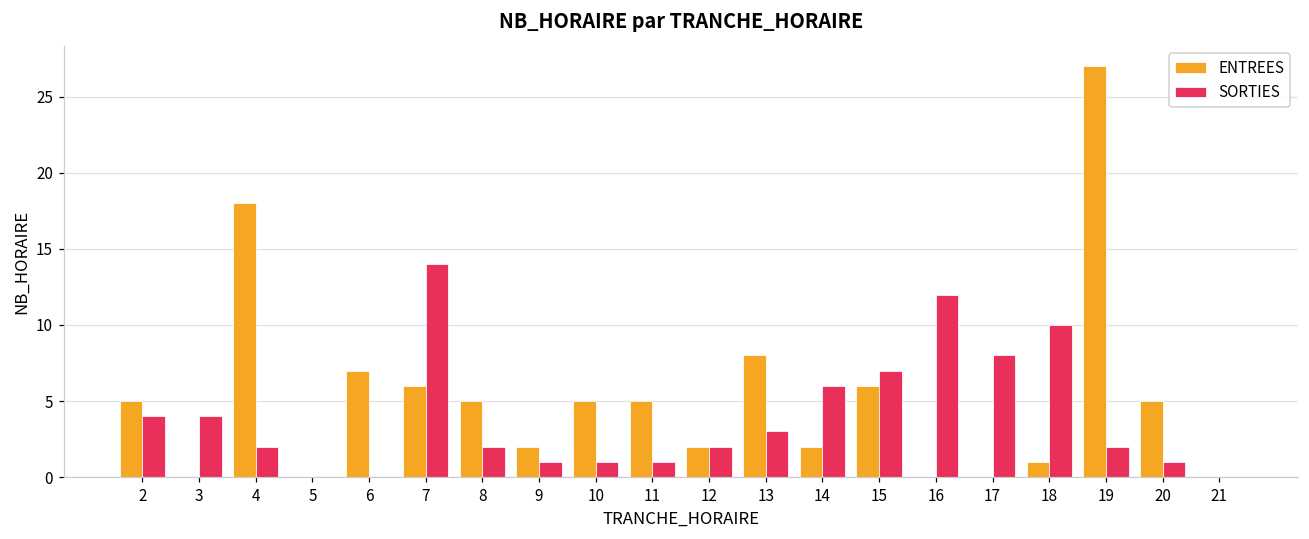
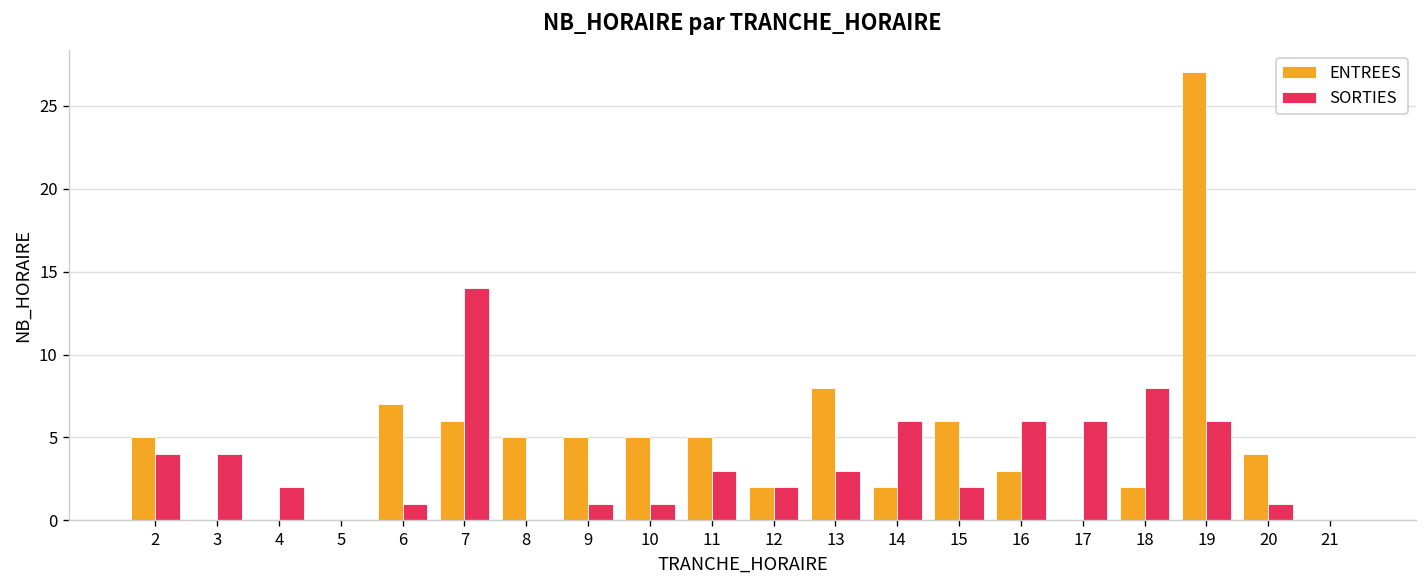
  {
    "ENTREES": {
      "2": 5,
      "3": 0,
-     "4": 18,
+     "4": 0,
      "5": 0,
      "6": 7,
      "7": 6,
      "8": 5,
-     "9": 2,
+     "9": 5,
      "10": 5,
      "11": 5,
      "12": 2,
      "13": 8,
      "14": 2,
      "15": 6,
-     "16": 0,
+     "16": 3,
      "17": 0,
-     "18": 1,
+     "18": 2,
      "19": 27,
-     "20": 5,
+     "20": 4,
      "21": 0
    },
    "SORTIES": {
      "2": 4,
      "3": 4,
      "4": 2,
      "5": 0,
-     "6": 0,
+     "6": 1,
      "7": 14,
-     "8": 2,
+     "8": 0,
      "9": 1,
      "10": 1,
-     "11": 1,
+     "11": 3,
      "12": 2,
      "13": 3,
      "14": 6,
-     "15": 7,
-     "16": 12,
-     "17": 8,
-     "18": 10,
-     "19": 2,
+     "15": 2,
+     "16": 6,
+     "17": 6,
+     "18": 8,
+     "19": 6,
      "20": 1,
      "21": 0
    }
  }
